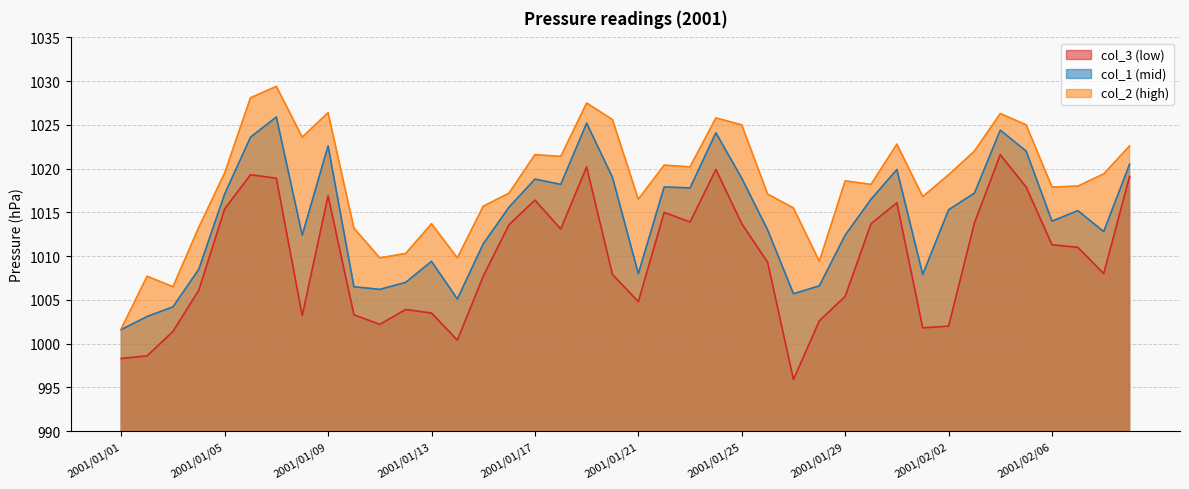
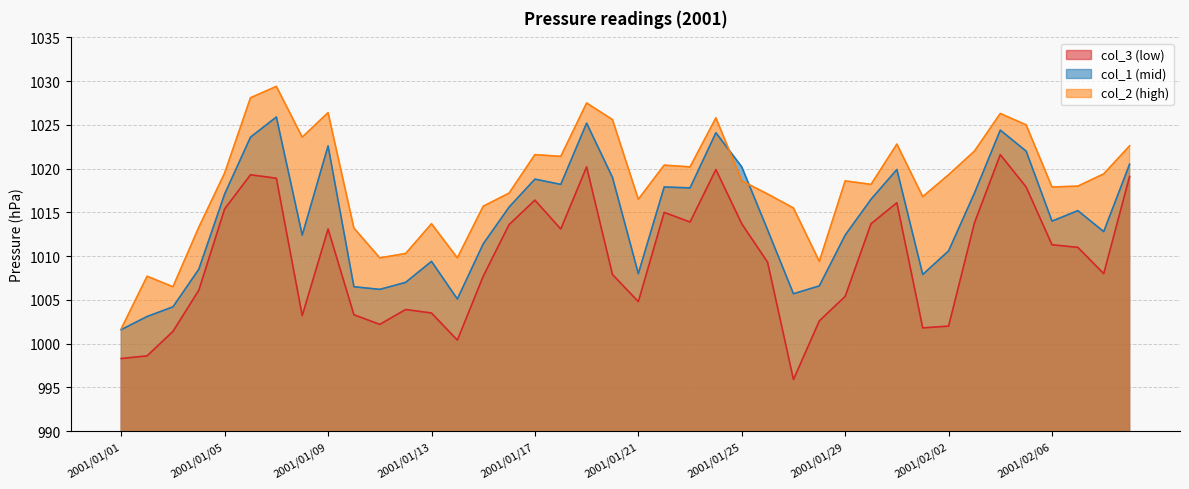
  {
    "col_3 (low)": {
      "2001/01/01": 998,
      "2001/01/05": 1015,
-     "2001/01/09": 1017,
+     "2001/01/09": 1013,
      "2001/01/13": 1004,
      "2001/01/17": 1016,
      "2001/01/21": 1005,
      "2001/01/25": 1014,
      "2001/01/29": 1005,
      "2001/02/02": 1002,
      "2001/02/06": 1011
    },
    "col_1 (mid)": {
      "2001/01/05": 1017,
      "2001/01/09": 1023,
      "2001/01/13": 1009,
      "2001/01/17": 1019,
      "2001/01/21": 1008,
-     "2001/01/25": 1019,
+     "2001/01/25": 1020,
      "2001/01/29": 1012,
-     "2001/02/02": 1015,
+     "2001/02/02": 1011,
      "2001/02/06": 1014
    },
    "col_2 (high)": {
      "2001/01/05": 1020,
      "2001/01/09": 1026,
      "2001/01/13": 1014,
      "2001/01/17": 1022,
      "2001/01/21": 1017,
-     "2001/01/25": 1025,
+     "2001/01/25": 1019,
      "2001/01/29": 1019,
      "2001/02/02": 1019,
      "2001/02/06": 1018
    }
  }
